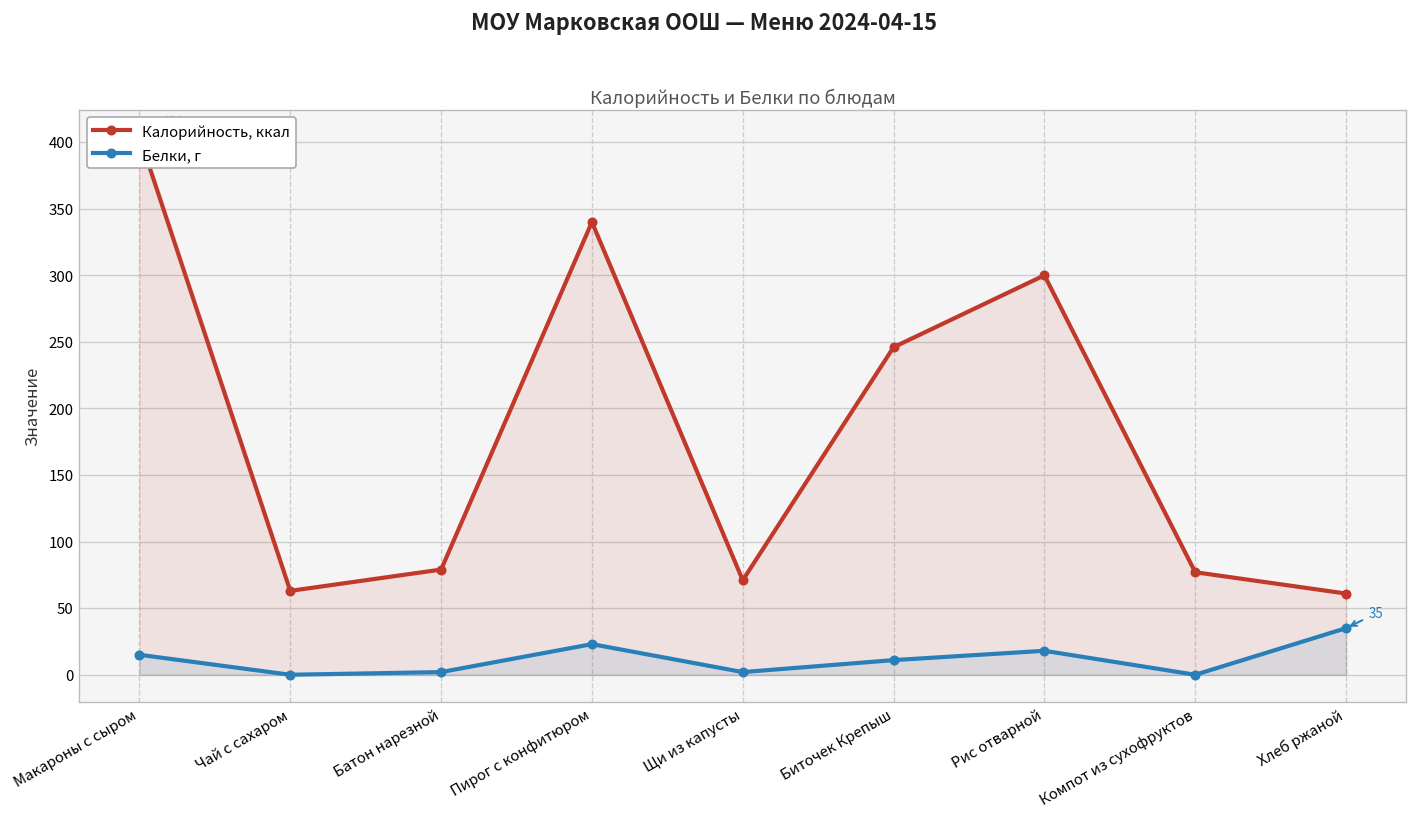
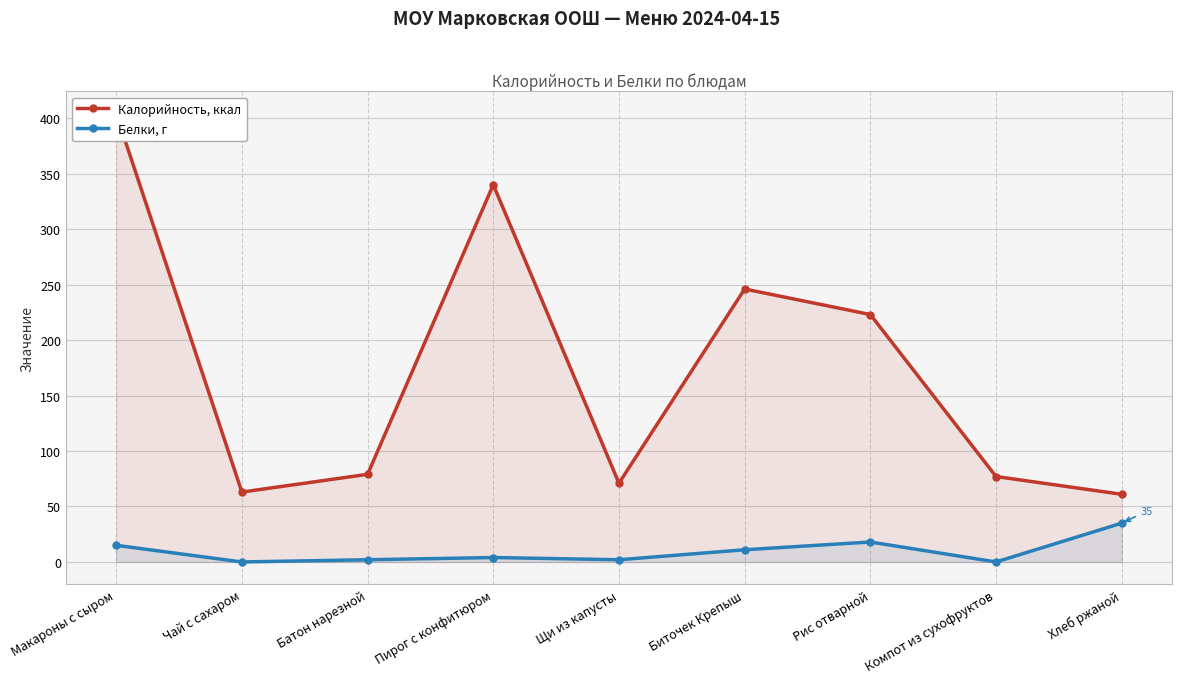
  {
    "Калорийность, ккал": {
      "Чай с сахаром": 63,
      "Батон нарезной": 79,
      "Пирог с конфитюром": 340,
      "Щи из капусты": 71,
      "Биточек Крепыш": 246,
-     "Рис отварной": 300,
+     "Рис отварной": 223,
      "Компот из сухофруктов": 77,
      "Хлеб ржаной": 61
    },
    "Белки, г": {
      "Макароны с сыром": 15,
      "Чай с сахаром": 0,
      "Батон нарезной": 2,
-     "Пирог с конфитюром": 23,
+     "Пирог с конфитюром": 4,
      "Щи из капусты": 2,
      "Биточек Крепыш": 11,
      "Рис отварной": 18,
      "Компот из сухофруктов": 0
    }
  }
